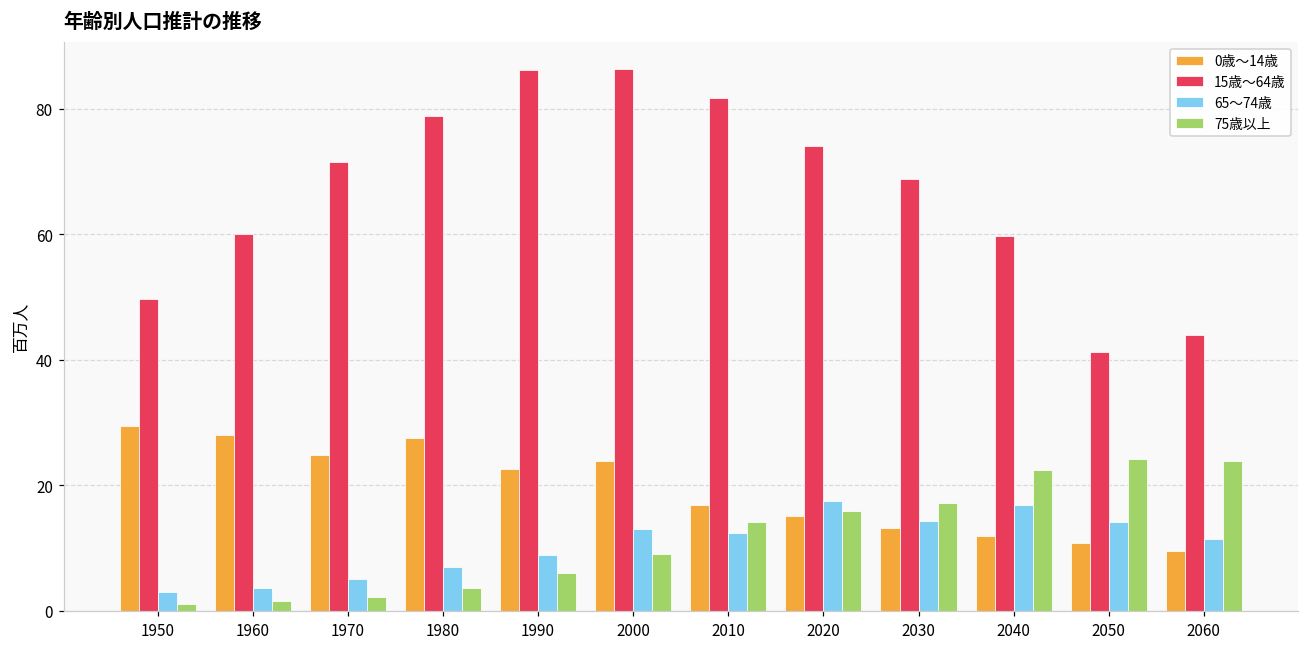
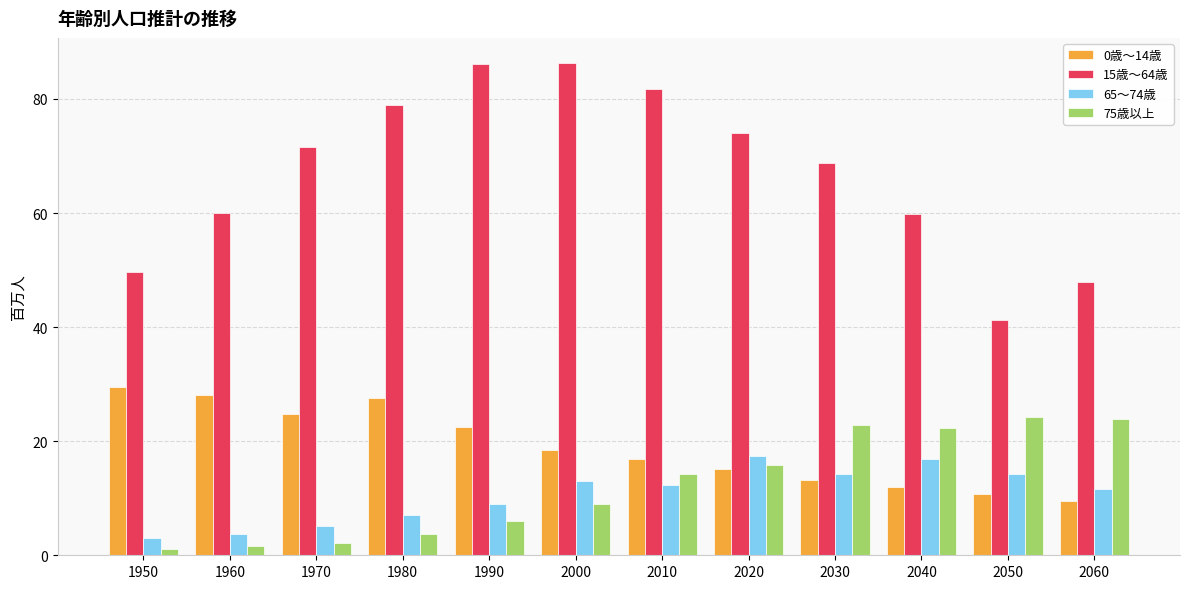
  {
    "0歳～14歳": {
      "1950": 29,
      "1960": 28,
      "1970": 25,
      "1980": 28,
      "1990": 23,
-     "2000": 24,
+     "2000": 19,
      "2010": 17,
      "2020": 15,
      "2030": 13,
      "2040": 12,
      "2050": 11,
      "2060": 10
    },
    "15歳～64歳": {
      "1950": 50,
      "1960": 60,
      "1970": 72,
      "1980": 79,
      "1990": 86,
      "2000": 86,
      "2010": 82,
      "2020": 74,
      "2030": 69,
      "2040": 60,
      "2050": 41,
-     "2060": 44
+     "2060": 48
    },
    "65～74歳": {
      "1950": 3,
      "1960": 4,
      "1970": 5,
      "1980": 7,
      "1990": 9,
      "2000": 13,
      "2010": 12,
      "2020": 17,
      "2030": 14,
      "2040": 17,
      "2050": 14,
      "2060": 12
    },
    "75歳以上": {
      "1950": 1,
      "1960": 2,
      "1970": 2,
      "1980": 4,
      "1990": 6,
      "2000": 9,
      "2010": 14,
      "2020": 16,
-     "2030": 17,
+     "2030": 23,
      "2040": 22,
      "2050": 24,
      "2060": 24
    }
  }
